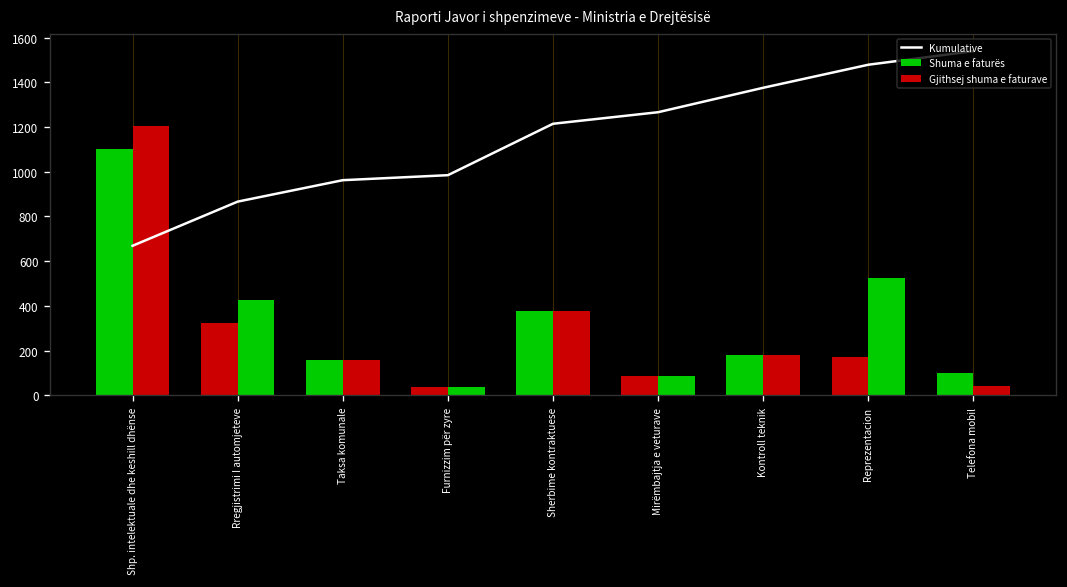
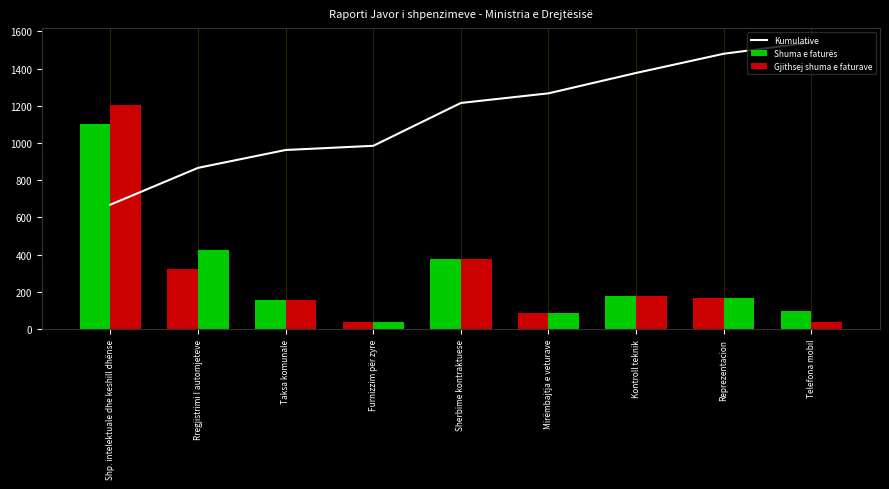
  {
    "Shuma e faturës": {
      "Shp. intelektuale dhe keshill dhënse": 1100,
      "Rregjistrimi I automjeteve": 330,
      "Taksa komunale": 160,
      "Furnizzim për zyre": 40,
      "Sherbime kontraktuese": 380,
      "Mirëmbajtja e veturave": 90,
      "Kontroll teknik": 180,
      "Reprezentacion": 170,
      "Telefona mobil": 100
    },
    "Kumulative": {
      "Shp. intelektuale dhe keshill dhënse": 670,
      "Rregjistrimi I automjeteve": 870,
      "Taksa komunale": 960,
      "Furnizzim për zyre": 980,
      "Sherbime kontraktuese": 1210,
      "Mirëmbajtja e veturave": 1270,
      "Kontroll teknik": 1380,
      "Reprezentacion": 1480
    },
    "Gjithsej shuma e faturave": {
      "Shp. intelektuale dhe keshill dhënse": 1200,
      "Rregjistrimi I automjeteve": 430,
      "Taksa komunale": 160,
      "Furnizzim për zyre": 40,
      "Sherbime kontraktuese": 380,
      "Mirëmbajtja e veturave": 90,
      "Kontroll teknik": 180,
-     "Reprezentacion": 530,
+     "Reprezentacion": 170,
      "Telefona mobil": 40
    }
  }
